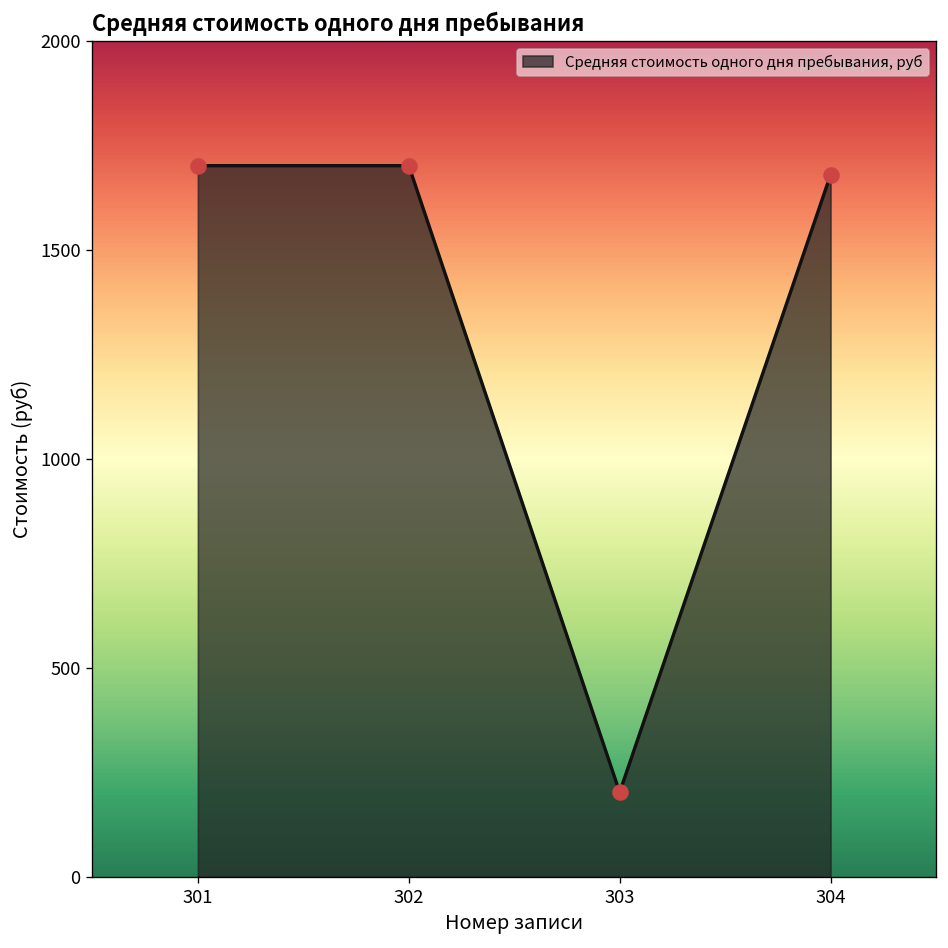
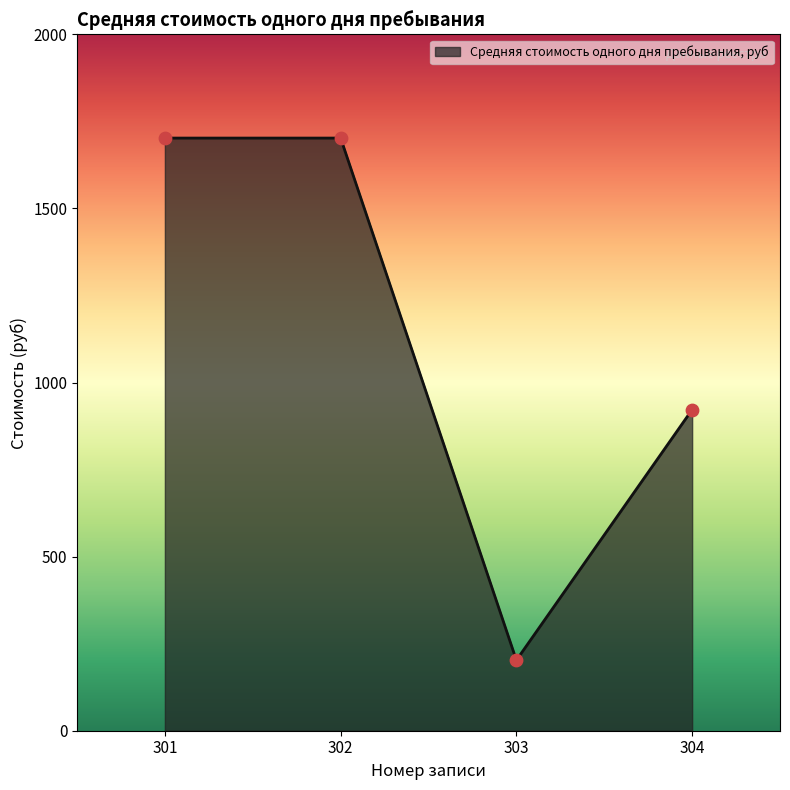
  {
    "301": 1700,
    "302": 1700,
    "303": 200,
-   "304": 1680
+   "304": 920
  }
